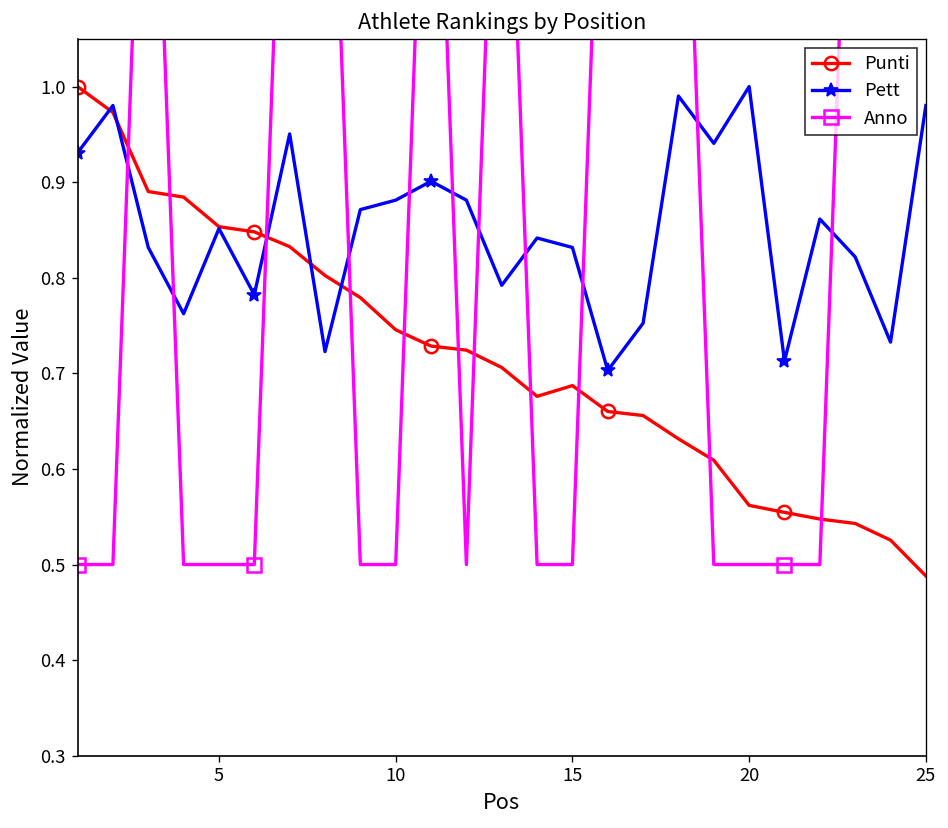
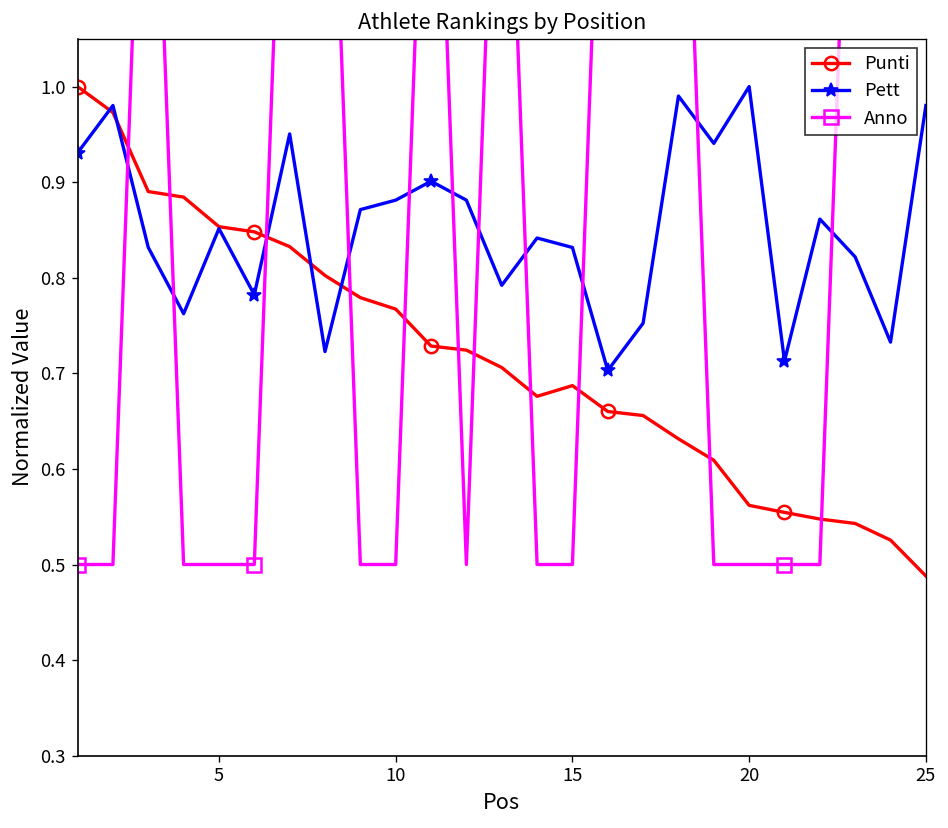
  {
    "Punti": {
-     "10": 0.75,
+     "10": 0.77,
      "15": 0.69,
      "20": 0.56,
      "25": 0.49
    },
    "Pett": {
      "10": 0.88,
      "15": 0.83,
      "20": 1.00,
      "25": 0.98
    },
    "Anno": {
      "5": 0.50,
      "10": 0.50,
      "15": 0.50,
      "20": 0.50
    }
  }
